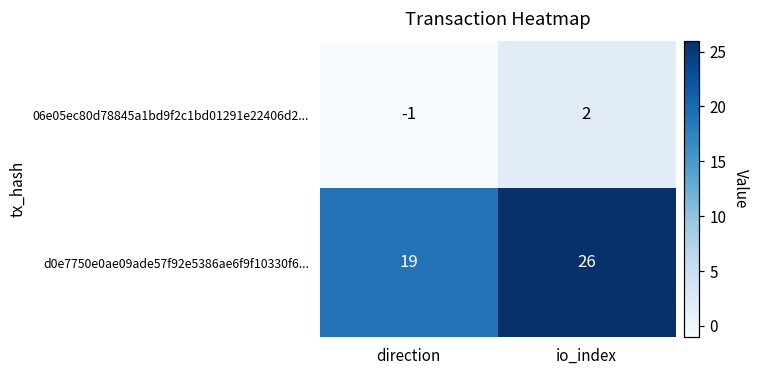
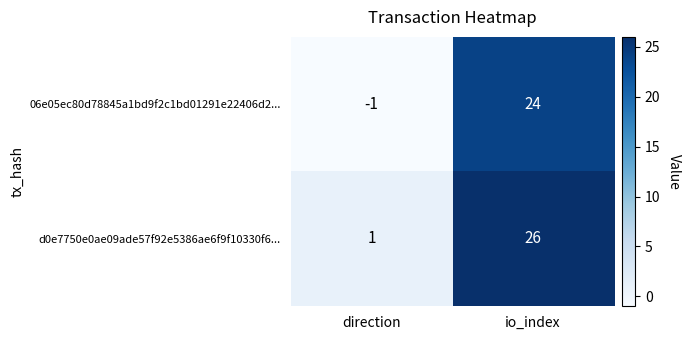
  {
    "06e05ec80d78845a1bd9f2c1bd01291e22406d2...": {
      "direction": -1,
-     "io_index": 2
+     "io_index": 24
    },
    "d0e7750e0ae09ade57f92e5386ae6f9f10330f6...": {
-     "direction": 19,
+     "direction": 1,
      "io_index": 26
    }
  }
